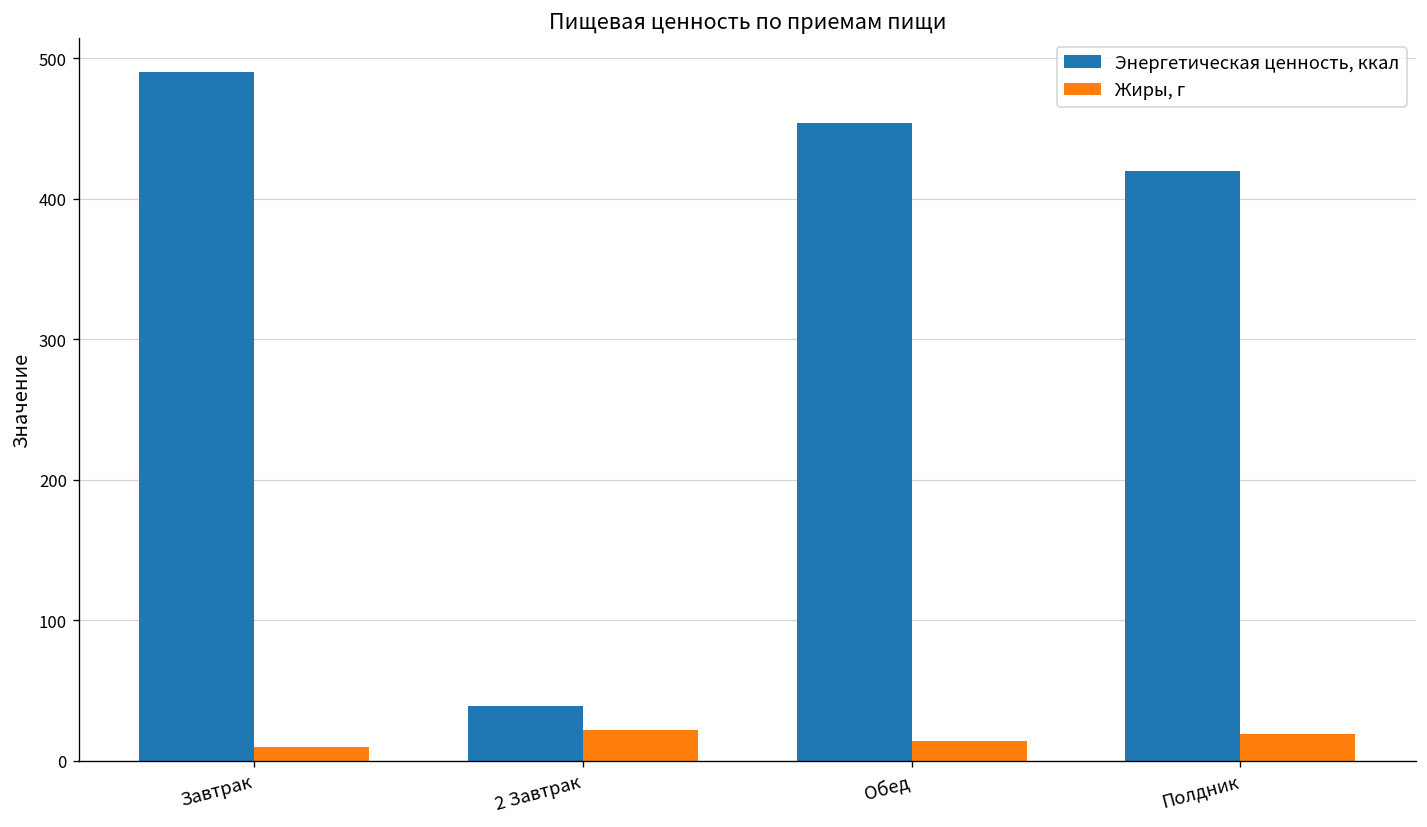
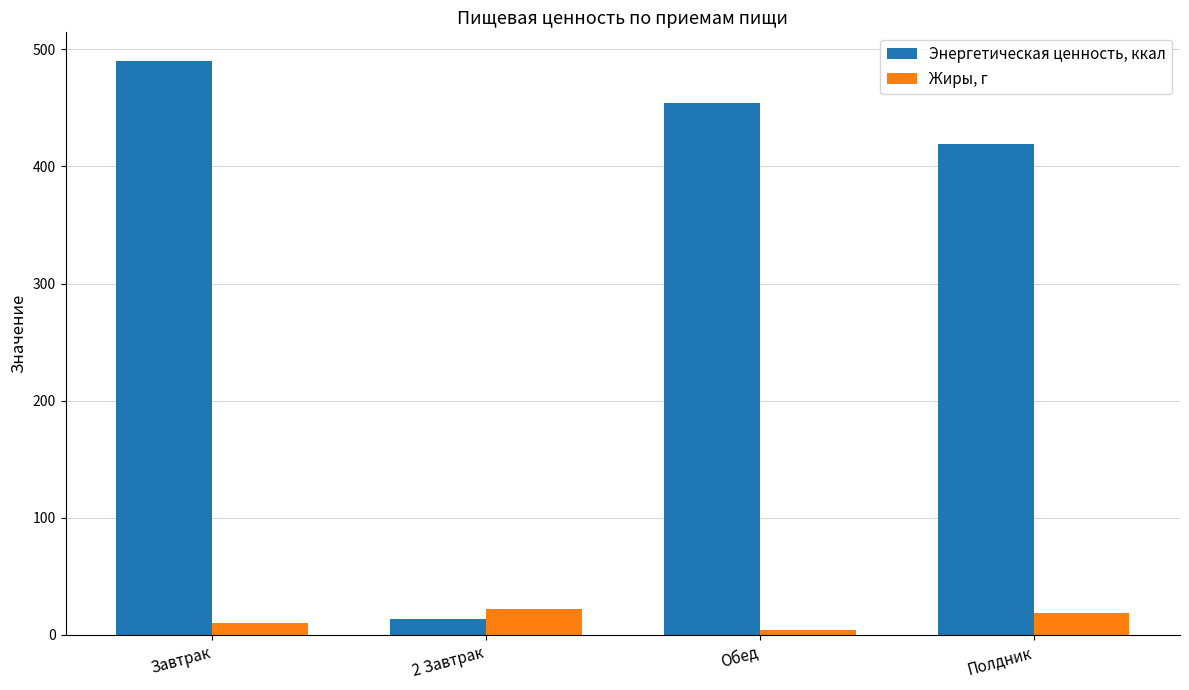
  {
    "Энергетическая ценность, ккал": {
      "Завтрак": 490,
-     "2 Завтрак": 39,
+     "2 Завтрак": 14,
      "Обед": 454,
      "Полдник": 420
    },
    "Жиры, г": {
      "Завтрак": 10,
      "2 Завтрак": 22,
-     "Обед": 14,
+     "Обед": 4,
      "Полдник": 19
    }
  }
